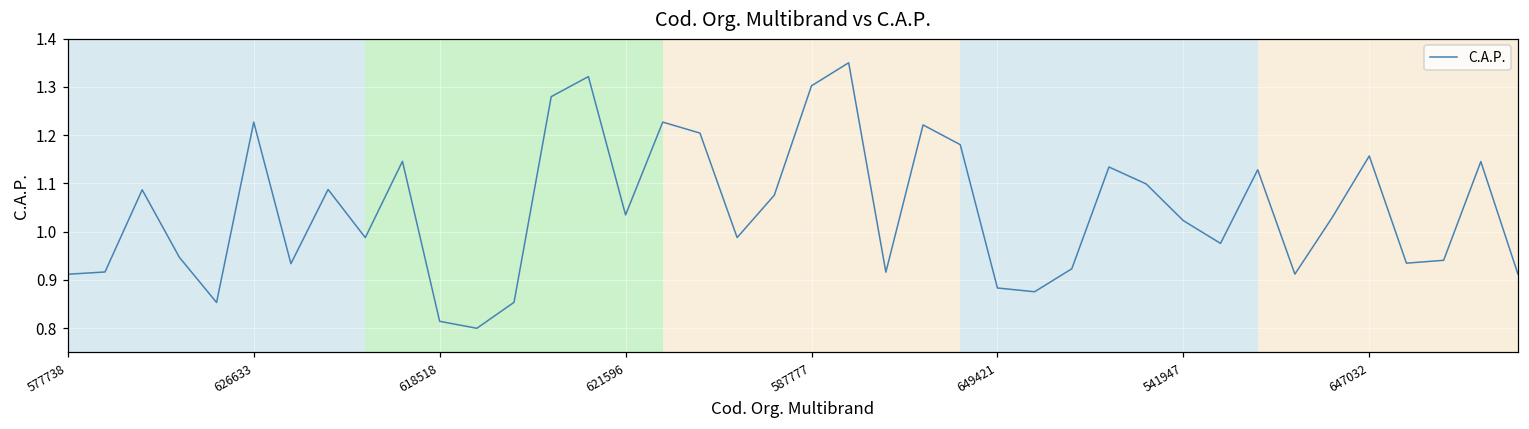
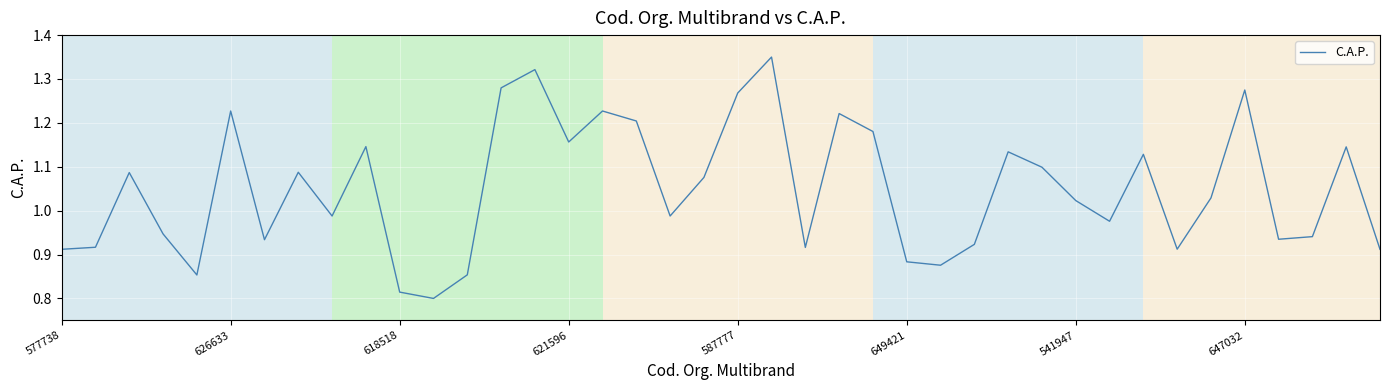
  {
    "577738": 0.91,
    "626633": 1.23,
    "618518": 0.81,
-   "621596": 1.03,
-   "587777": 1.30,
+   "621596": 1.16,
+   "587777": 1.27,
    "649421": 0.88,
    "541947": 1.02,
-   "647032": 1.16
+   "647032": 1.27
  }
